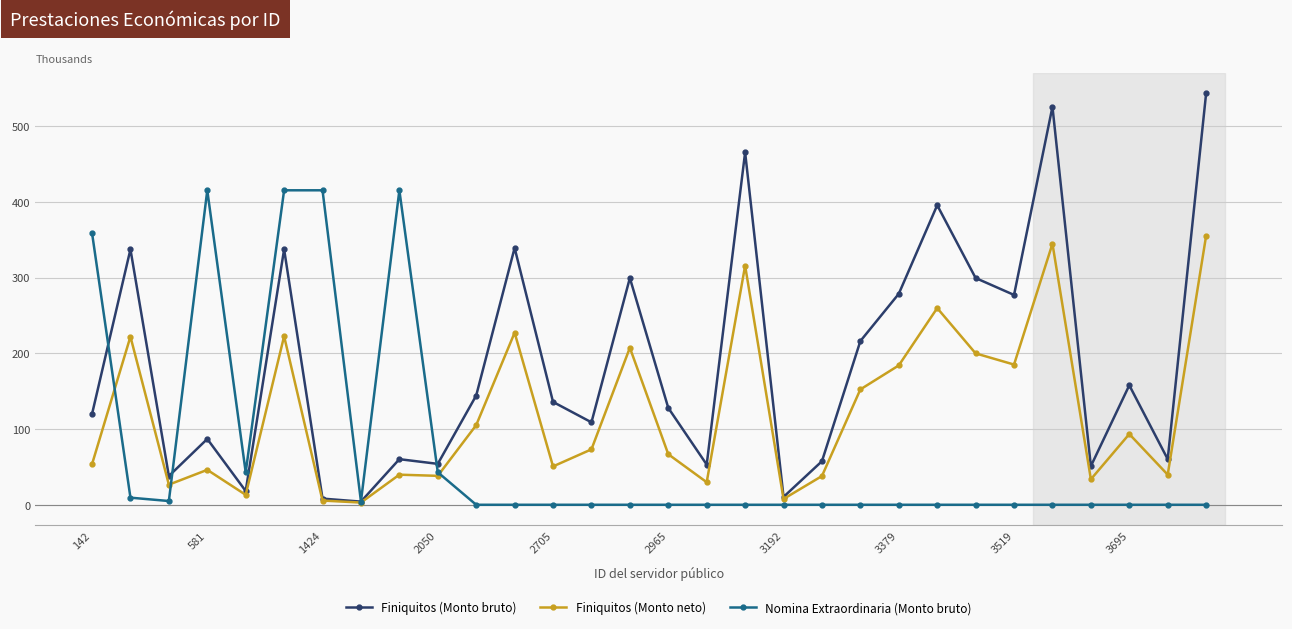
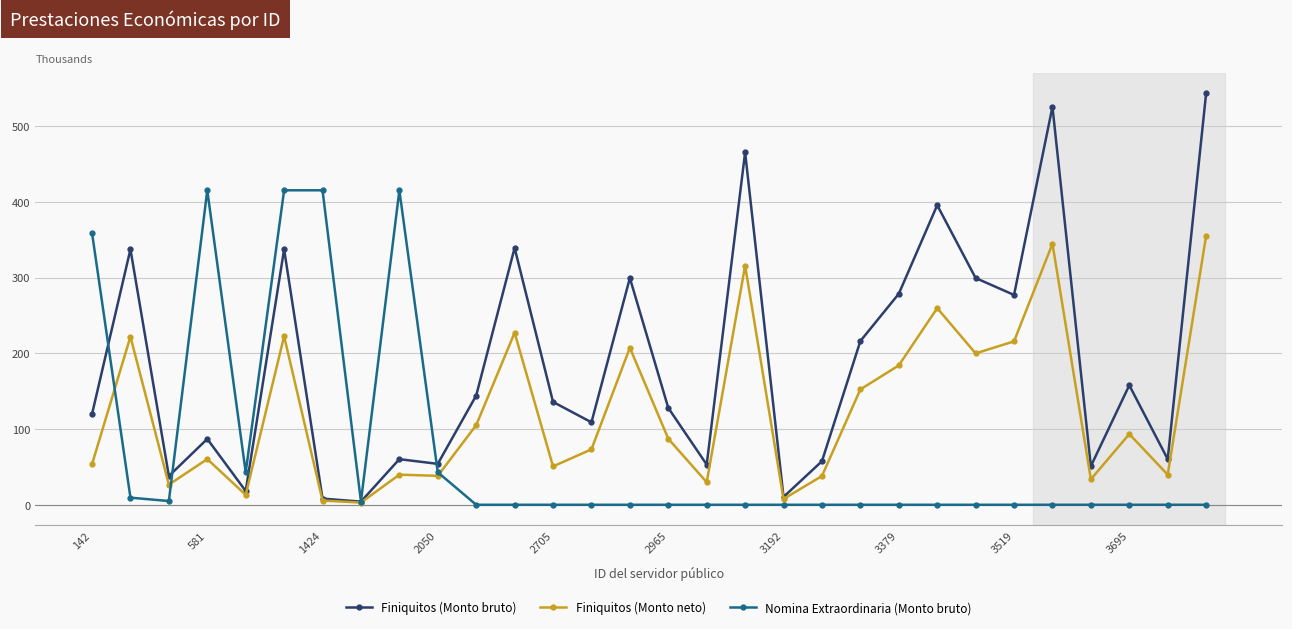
  {
    "Finiquitos (Monto neto)": {
      "142": 50,
-     "581": 50,
+     "581": 60,
      "2050": 40,
      "2705": 50,
-     "2965": 70,
+     "2965": 90,
      "3379": 180,
-     "3519": 190,
+     "3519": 220,
      "3695": 90
    }
  }
